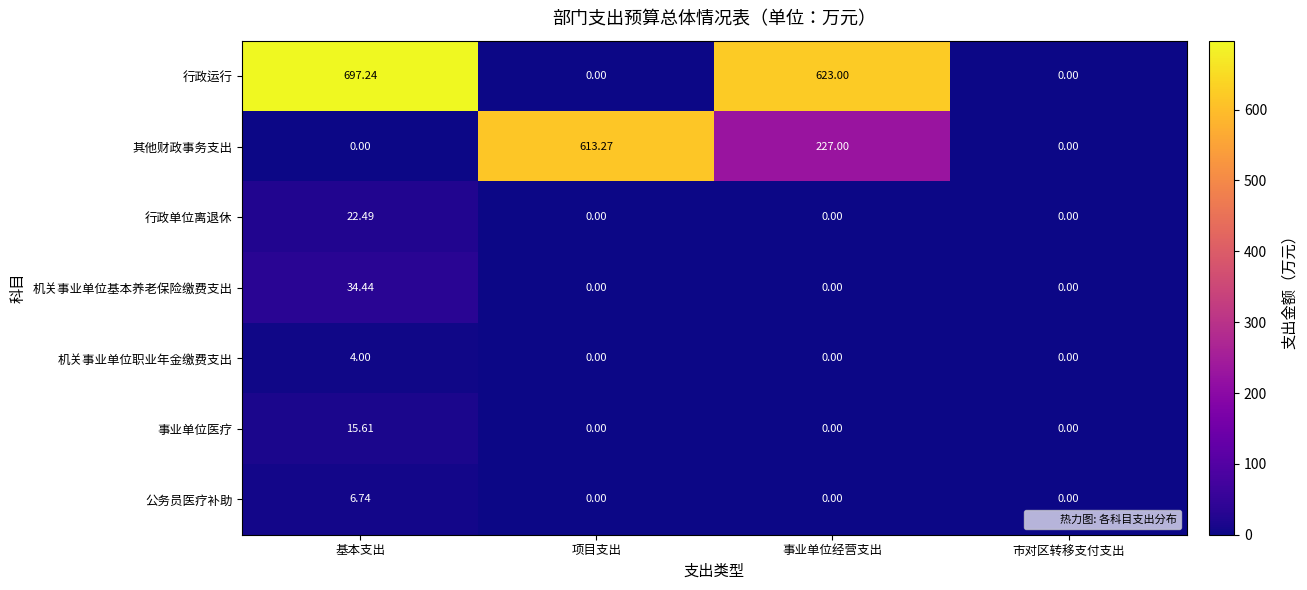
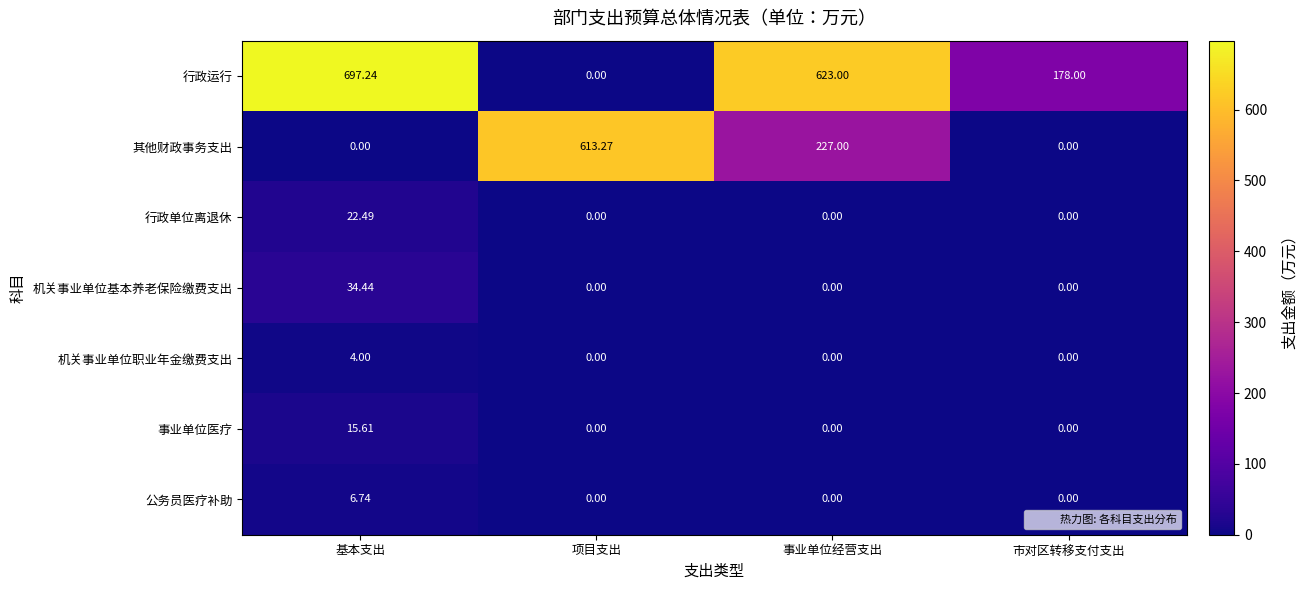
  {
    "行政运行": {
      "基本支出": 697.24,
      "项目支出": 0.00,
      "事业单位经营支出": 623.00,
-     "市对区转移支付支出": 0.00
+     "市对区转移支付支出": 178.00
    },
    "其他财政事务支出": {
      "基本支出": 0.00,
      "项目支出": 613.27,
      "事业单位经营支出": 227.00,
      "市对区转移支付支出": 0.00
    },
    "行政单位离退休": {
      "基本支出": 22.49,
      "项目支出": 0.00,
      "事业单位经营支出": 0.00,
      "市对区转移支付支出": 0.00
    },
    "机关事业单位基本养老保险缴费支出": {
      "基本支出": 34.44,
      "项目支出": 0.00,
      "事业单位经营支出": 0.00,
      "市对区转移支付支出": 0.00
    },
    "机关事业单位职业年金缴费支出": {
      "基本支出": 4.00,
      "项目支出": 0.00,
      "事业单位经营支出": 0.00,
      "市对区转移支付支出": 0.00
    },
    "事业单位医疗": {
      "基本支出": 15.61,
      "项目支出": 0.00,
      "事业单位经营支出": 0.00,
      "市对区转移支付支出": 0.00
    },
    "公务员医疗补助": {
      "基本支出": 6.74,
      "项目支出": 0.00,
      "事业单位经营支出": 0.00,
      "市对区转移支付支出": 0.00
    }
  }
